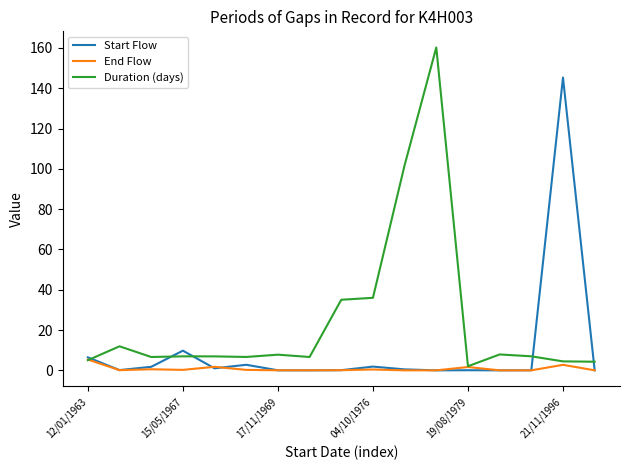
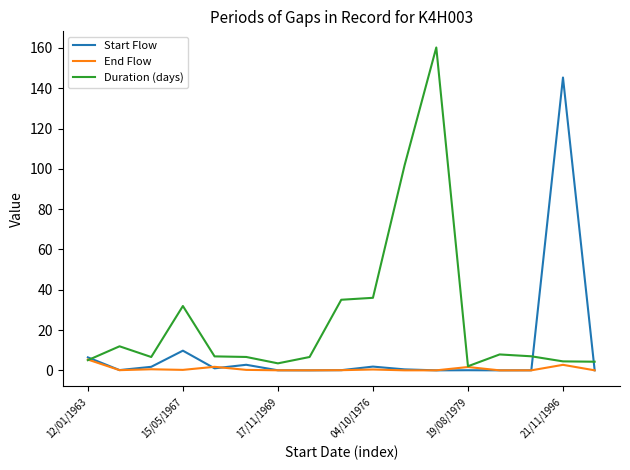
  {
    "Start Flow": {
      "15/05/1967": 10,
      "04/10/1976": 2,
      "19/08/1979": 0,
      "21/11/1996": 145
    },
    "End Flow": {
      "15/05/1967": 0,
      "04/10/1976": 0,
      "21/11/1996": 3
    },
    "Duration (days)": {
-     "15/05/1967": 7,
-     "17/11/1969": 8,
+     "15/05/1967": 32,
+     "17/11/1969": 4,
      "04/10/1976": 36,
      "21/11/1996": 4
    }
  }
